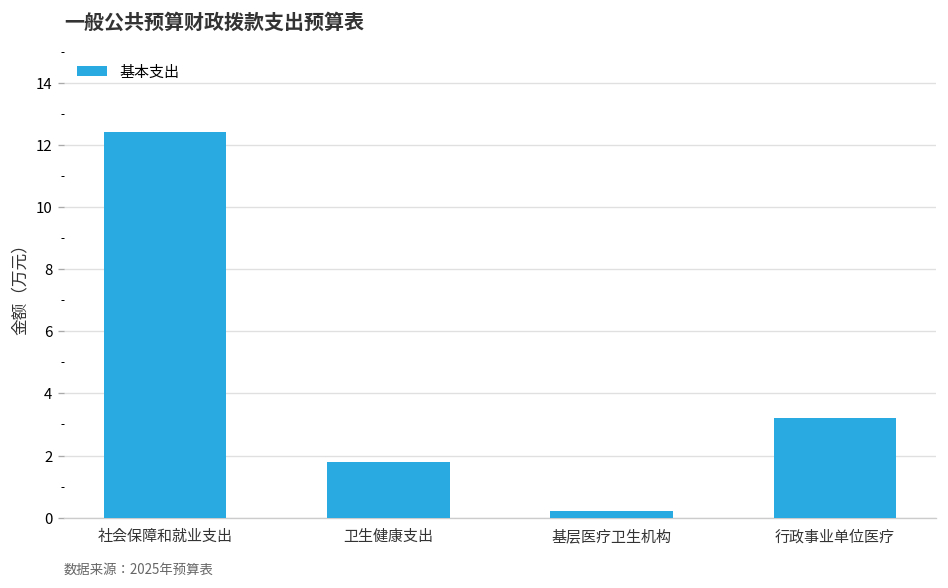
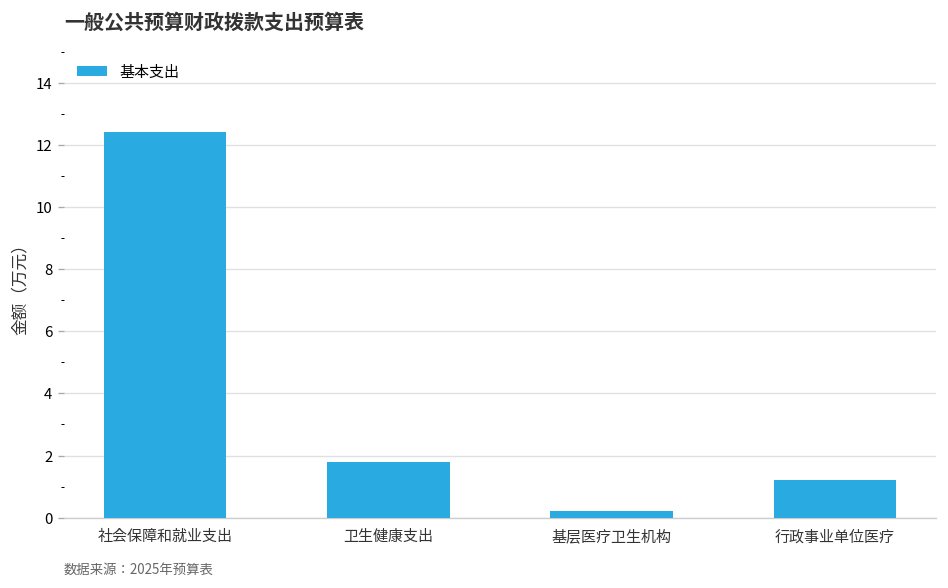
  {
    "社会保障和就业支出": 12.4,
    "卫生健康支出": 1.8,
    "基层医疗卫生机构": 0.2,
-   "行政事业单位医疗": 3.2
+   "行政事业单位医疗": 1.2
  }
